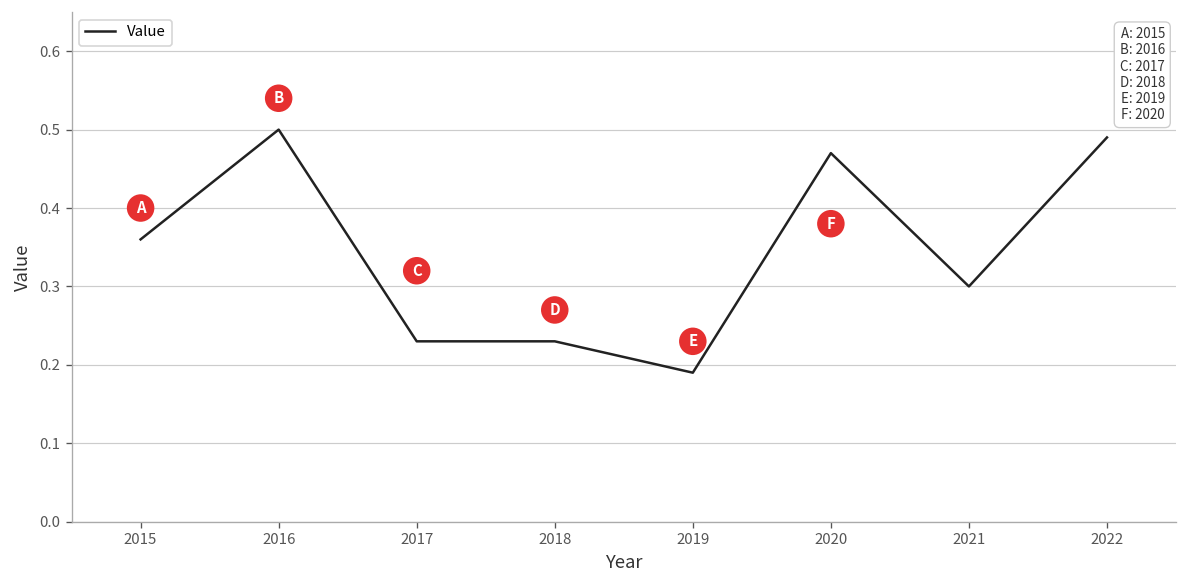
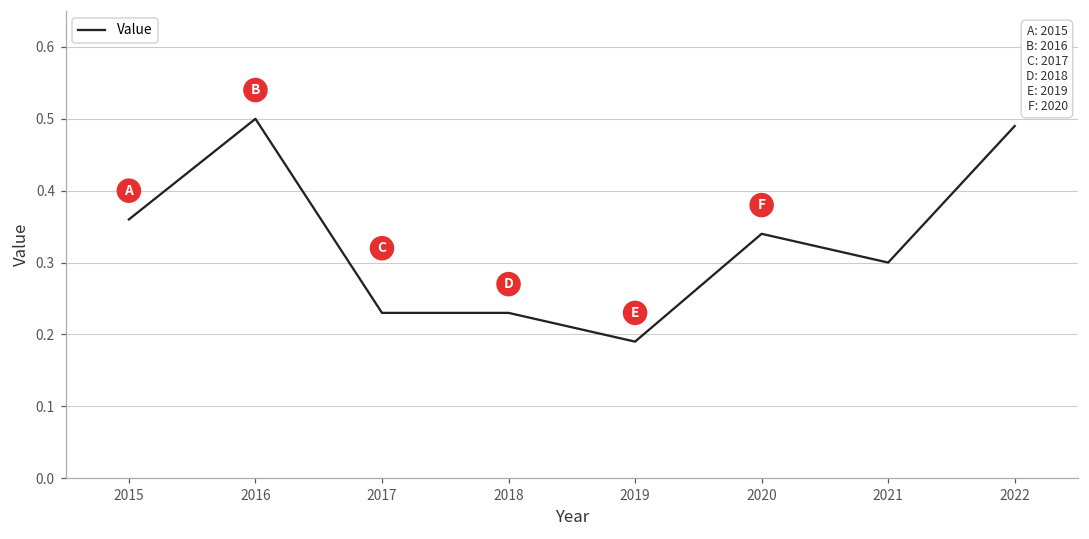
  {
    "2015": 0.36,
    "2016": 0.50,
    "2017": 0.23,
    "2018": 0.23,
    "2019": 0.19,
-   "2020": 0.47,
+   "2020": 0.34,
    "2021": 0.30,
    "2022": 0.49
  }
